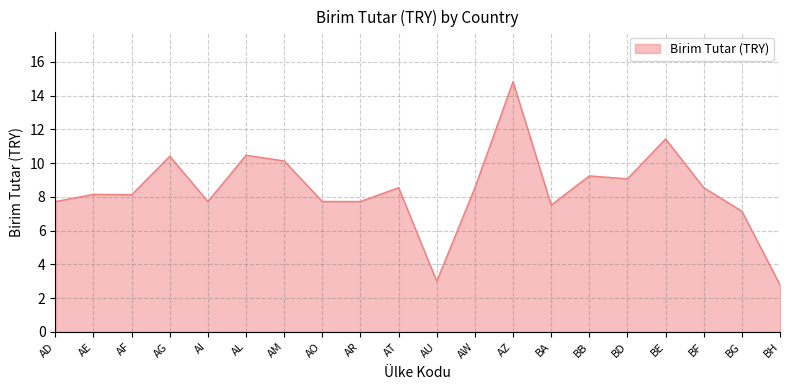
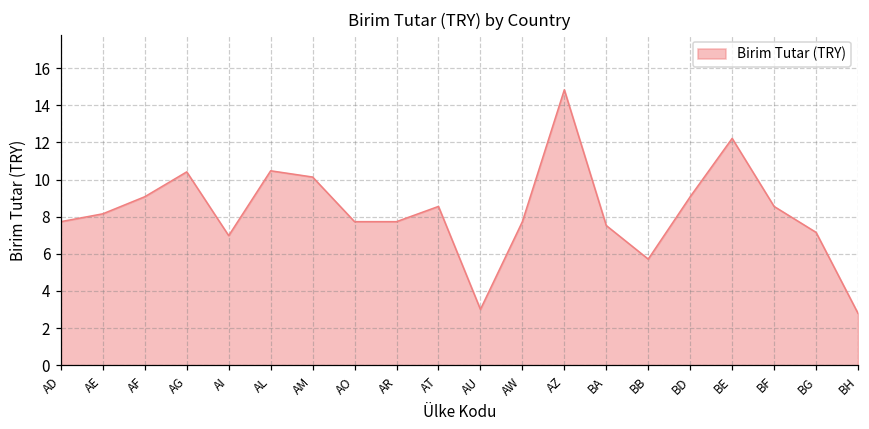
  {
    "AD": 7.7,
    "AE": 8.2,
-   "AF": 8.1,
+   "AF": 9.1,
    "AG": 10.4,
-   "AI": 7.7,
+   "AI": 7.0,
    "AL": 10.5,
    "AM": 10.1,
    "AO": 7.7,
    "AR": 7.7,
    "AT": 8.6,
    "AU": 3.0,
-   "AW": 8.5,
+   "AW": 7.7,
    "AZ": 14.8,
    "BA": 7.5,
-   "BB": 9.2,
+   "BB": 5.7,
    "BD": 9.1,
-   "BE": 11.4,
+   "BE": 12.2,
    "BF": 8.6,
    "BG": 7.2,
    "BH": 2.8
  }
